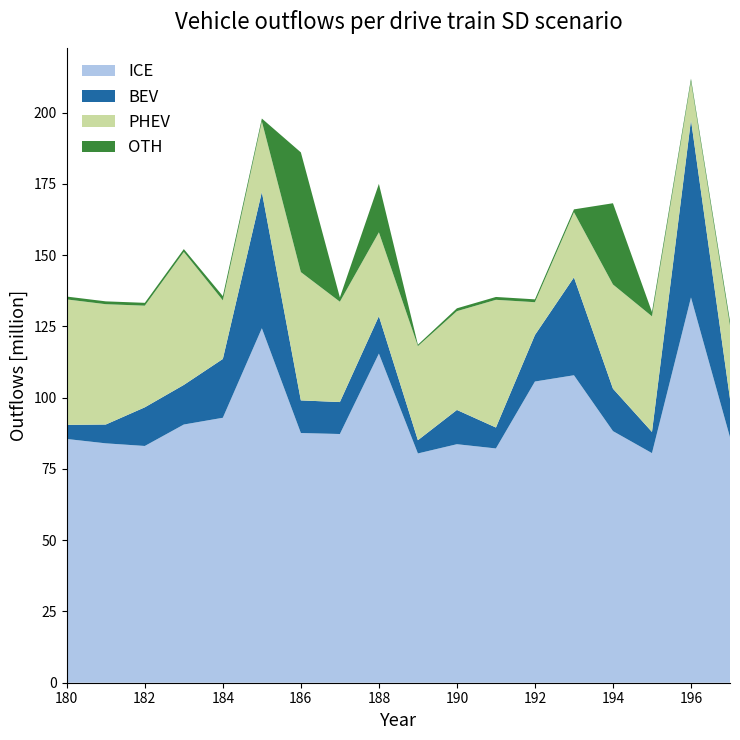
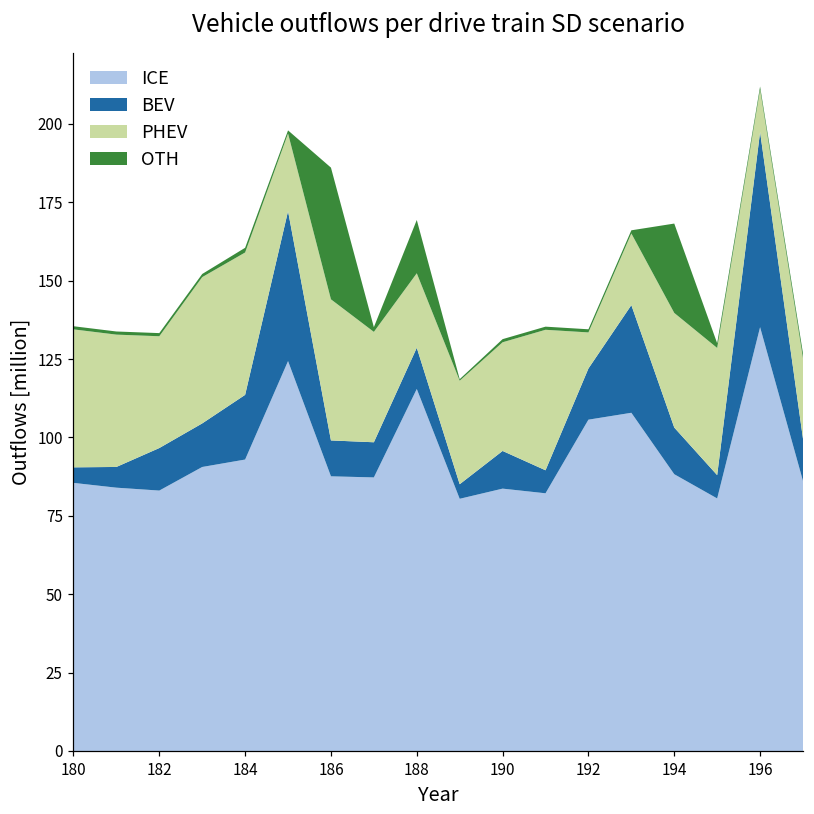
  {
    "PHEV": {
-     "184": 21,
-     "188": 29
+     "184": 45,
+     "188": 24
    },
    "OTH": {
      "180": 1,
      "182": 1,
      "184": 2,
      "186": 42,
      "188": 17,
      "190": 1,
      "192": 1,
      "194": 29,
      "196": 1
    }
  }
